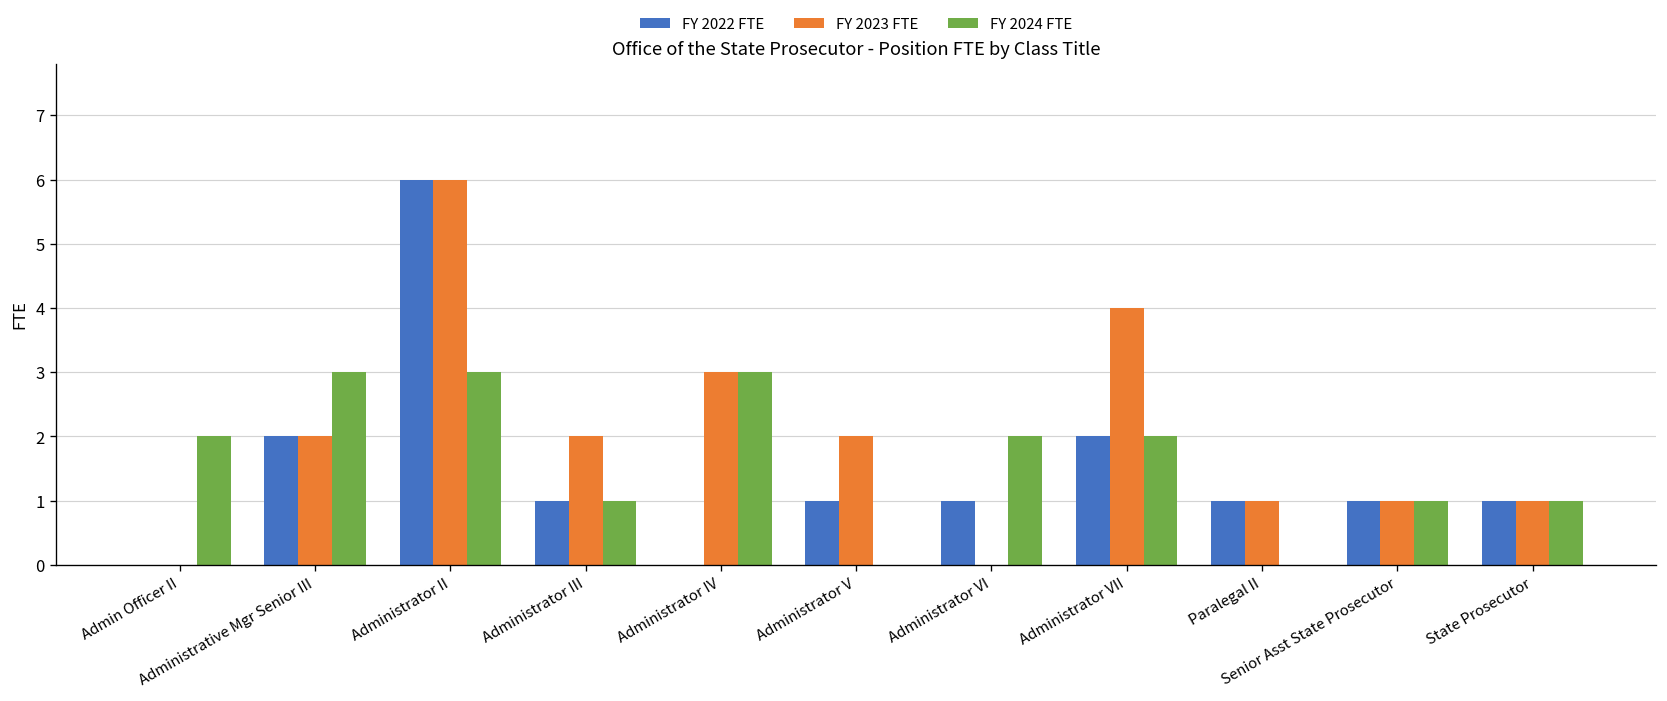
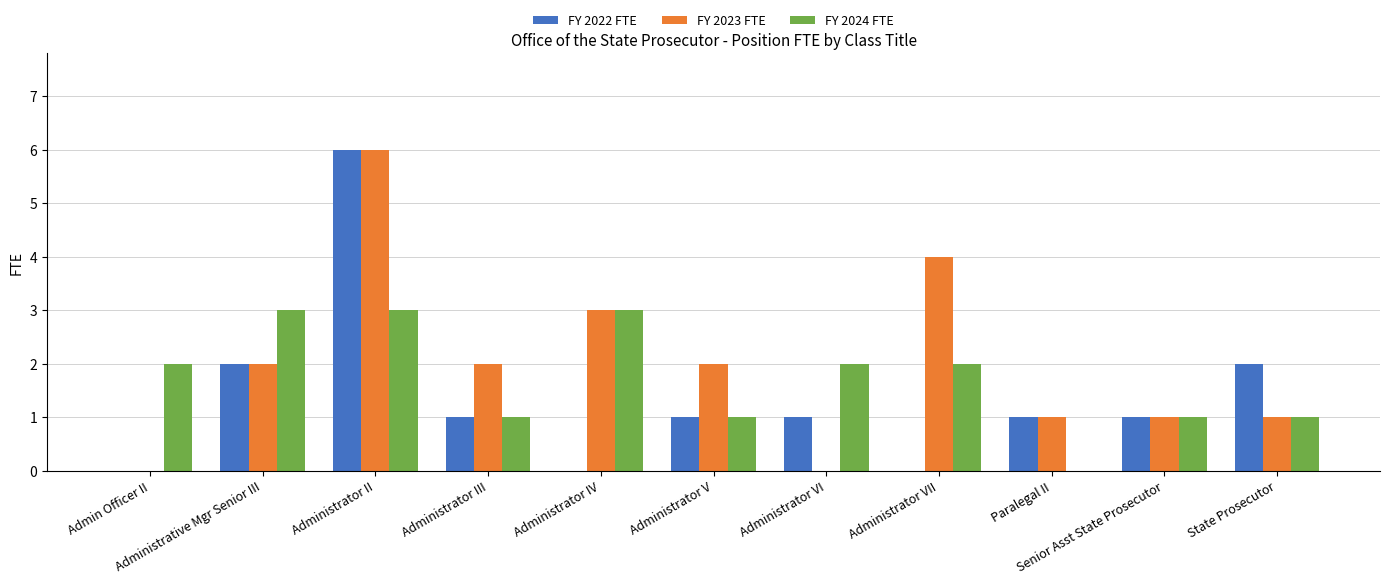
  {
    "FY 2022 FTE": {
      "Admin Officer II": 0,
      "Administrative Mgr Senior III": 2,
      "Administrator II": 6,
      "Administrator III": 1,
      "Administrator IV": 0,
      "Administrator V": 1,
      "Administrator VI": 1,
-     "Administrator VII": 2,
+     "Administrator VII": 0,
      "Paralegal II": 1,
      "Senior Asst State Prosecutor": 1,
-     "State Prosecutor": 1
+     "State Prosecutor": 2
    },
    "FY 2023 FTE": {
      "Admin Officer II": 0,
      "Administrative Mgr Senior III": 2,
      "Administrator II": 6,
      "Administrator III": 2,
      "Administrator IV": 3,
      "Administrator V": 2,
      "Administrator VI": 0,
      "Administrator VII": 4,
      "Paralegal II": 1,
      "Senior Asst State Prosecutor": 1,
      "State Prosecutor": 1
    },
    "FY 2024 FTE": {
      "Admin Officer II": 2,
      "Administrative Mgr Senior III": 3,
      "Administrator II": 3,
      "Administrator III": 1,
      "Administrator IV": 3,
-     "Administrator V": 0,
+     "Administrator V": 1,
      "Administrator VI": 2,
      "Administrator VII": 2,
      "Paralegal II": 0,
      "Senior Asst State Prosecutor": 1,
      "State Prosecutor": 1
    }
  }
